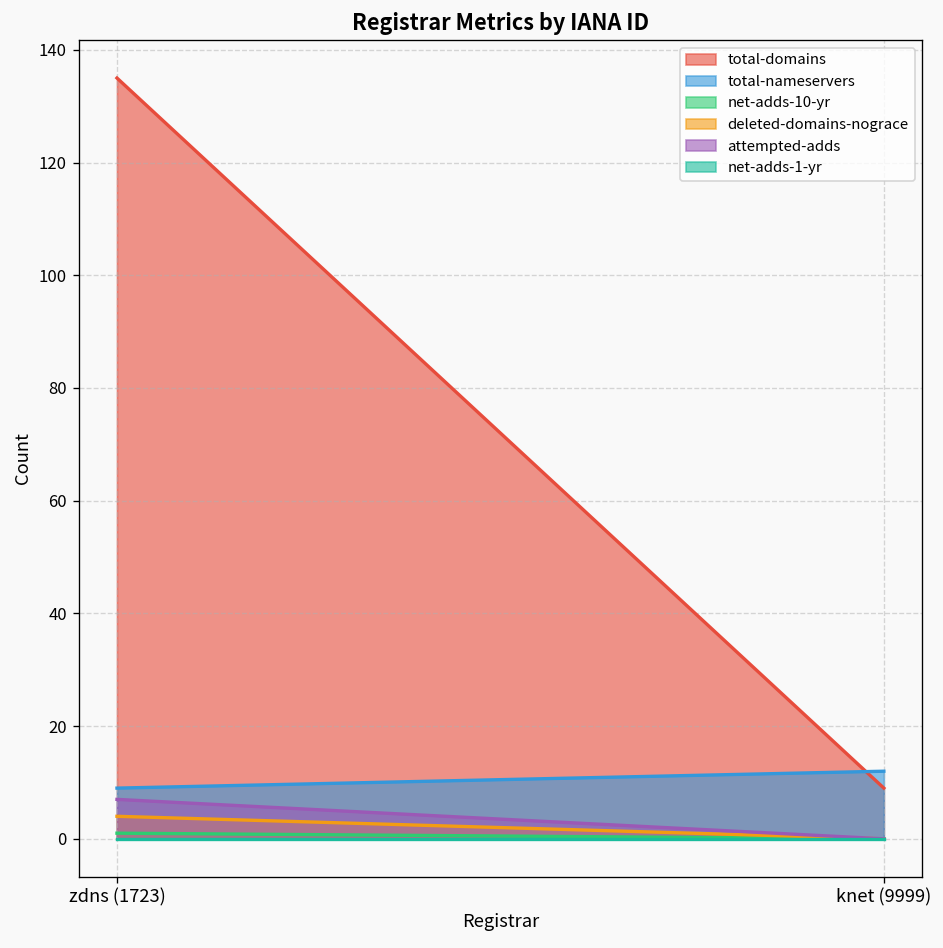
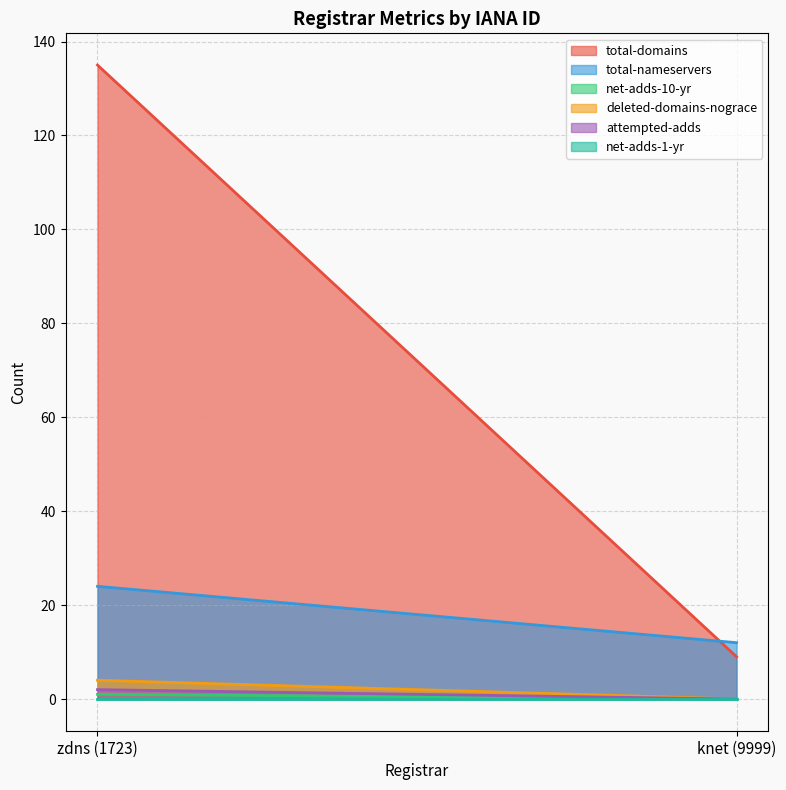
  {
    "total-domains": {
      "zdns (1723)": 135,
      "knet (9999)": 9
    },
    "total-nameservers": {
-     "zdns (1723)": 9,
+     "zdns (1723)": 24,
      "knet (9999)": 12
    },
    "deleted-domains-nograce": {
      "zdns (1723)": 4
    },
    "attempted-adds": {
-     "zdns (1723)": 7
+     "zdns (1723)": 2
    }
  }
